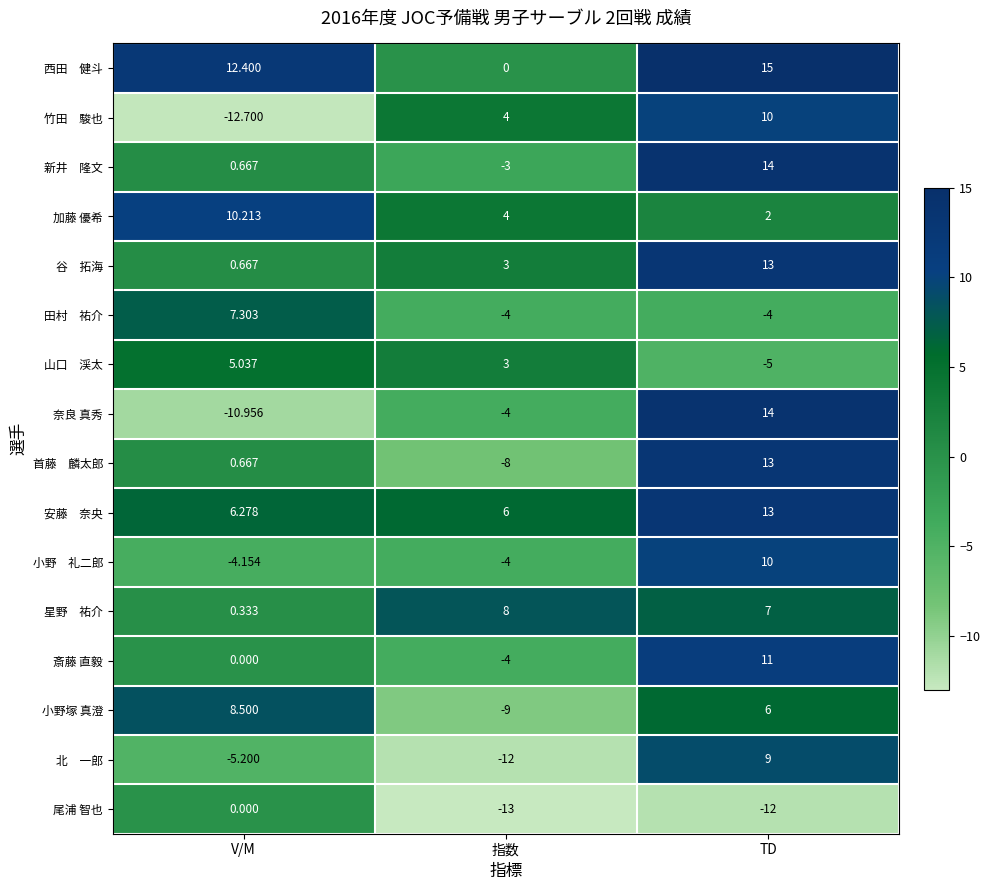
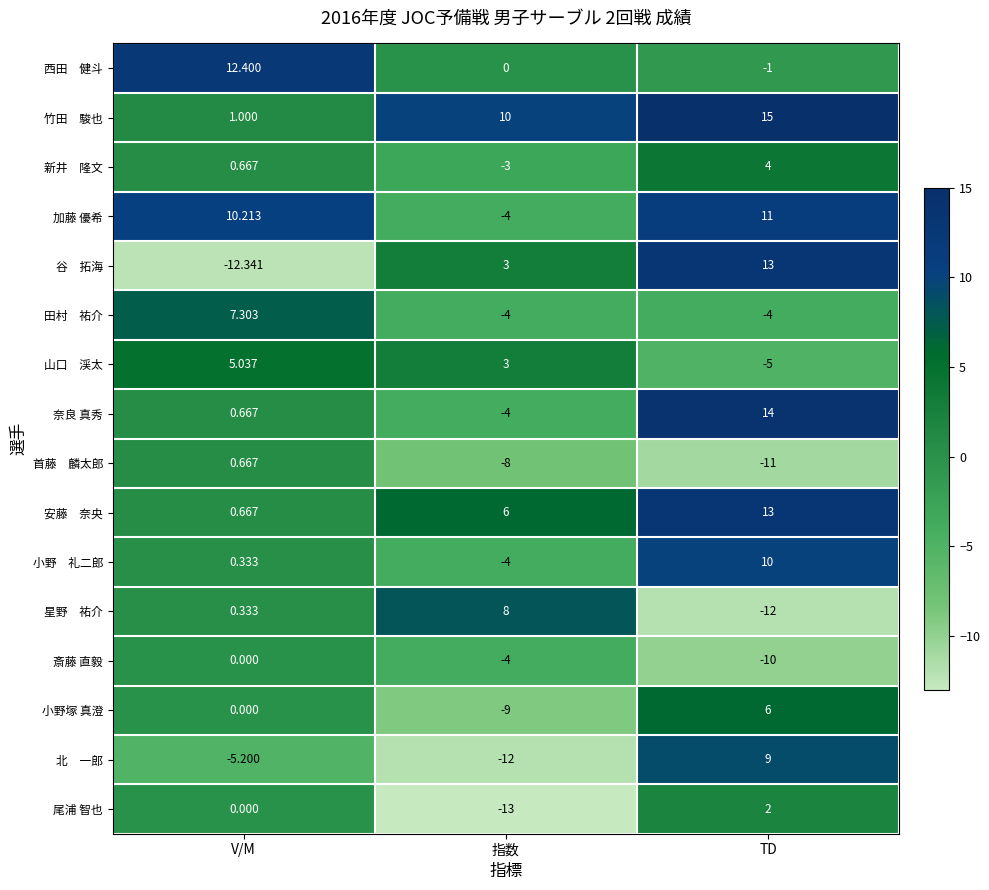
  {
    "西田 健斗": {
      "V/M": 12.400,
      "指数": 0,
-     "TD": 15
+     "TD": -1
    },
    "竹田 駿也": {
-     "V/M": -12.700,
-     "指数": 4,
-     "TD": 10
+     "V/M": 1.000,
+     "指数": 10,
+     "TD": 15
    },
    "新井 隆文": {
      "V/M": 0.667,
      "指数": -3,
-     "TD": 14
+     "TD": 4
    },
    "加藤 優希": {
      "V/M": 10.213,
-     "指数": 4,
-     "TD": 2
+     "指数": -4,
+     "TD": 11
    },
    "谷 拓海": {
-     "V/M": 0.667,
+     "V/M": -12.341,
      "指数": 3,
      "TD": 13
    },
    "田村 祐介": {
      "V/M": 7.303,
      "指数": -4,
      "TD": -4
    },
    "山口 渓太": {
      "V/M": 5.037,
      "指数": 3,
      "TD": -5
    },
    "奈良 真秀": {
-     "V/M": -10.956,
+     "V/M": 0.667,
      "指数": -4,
      "TD": 14
    },
    "首藤 麟太郎": {
      "V/M": 0.667,
      "指数": -8,
-     "TD": 13
+     "TD": -11
    },
    "安藤 奈央": {
-     "V/M": 6.278,
+     "V/M": 0.667,
      "指数": 6,
      "TD": 13
    },
    "小野 礼二郎": {
-     "V/M": -4.154,
+     "V/M": 0.333,
      "指数": -4,
      "TD": 10
    },
    "星野 祐介": {
      "V/M": 0.333,
      "指数": 8,
-     "TD": 7
+     "TD": -12
    },
    "斎藤 直毅": {
      "V/M": 0.000,
      "指数": -4,
-     "TD": 11
+     "TD": -10
    },
    "小野塚 真澄": {
-     "V/M": 8.500,
+     "V/M": 0.000,
      "指数": -9,
      "TD": 6
    },
    "北 一郎": {
      "V/M": -5.200,
      "指数": -12,
      "TD": 9
    },
    "尾浦 智也": {
      "V/M": 0.000,
      "指数": -13,
-     "TD": -12
+     "TD": 2
    }
  }
